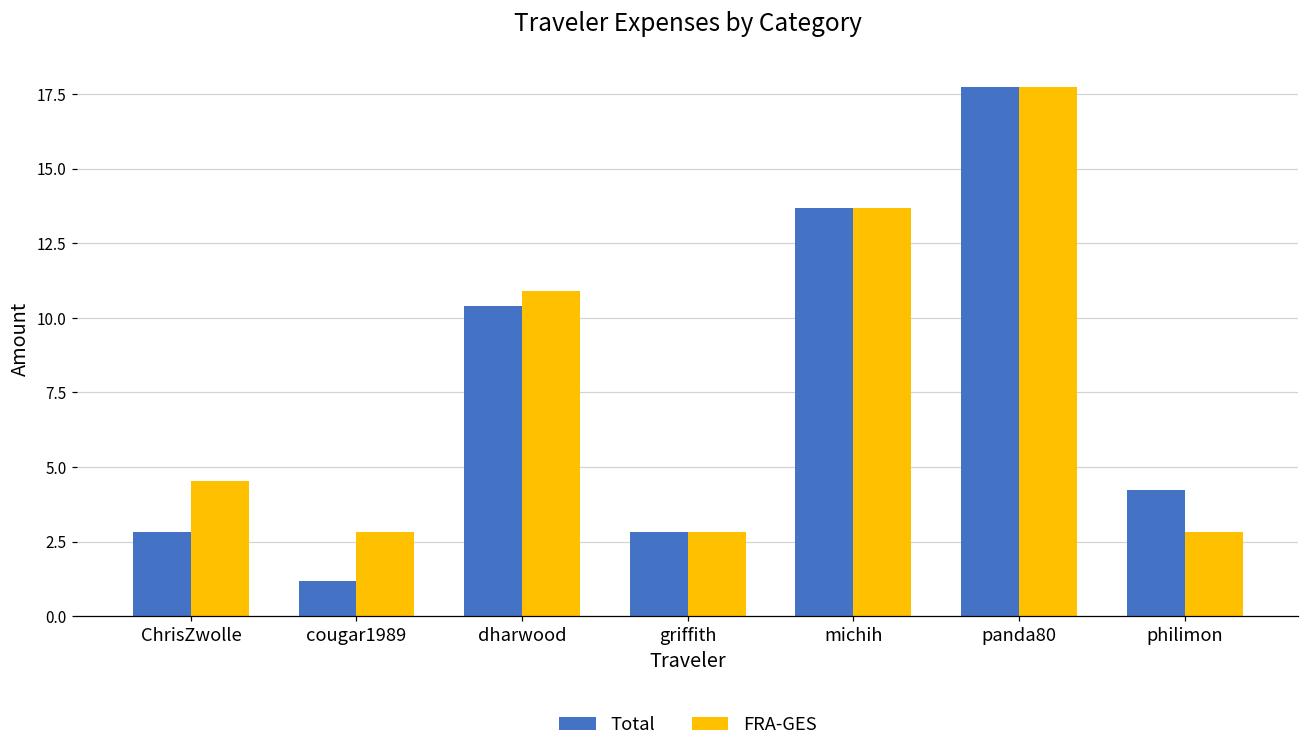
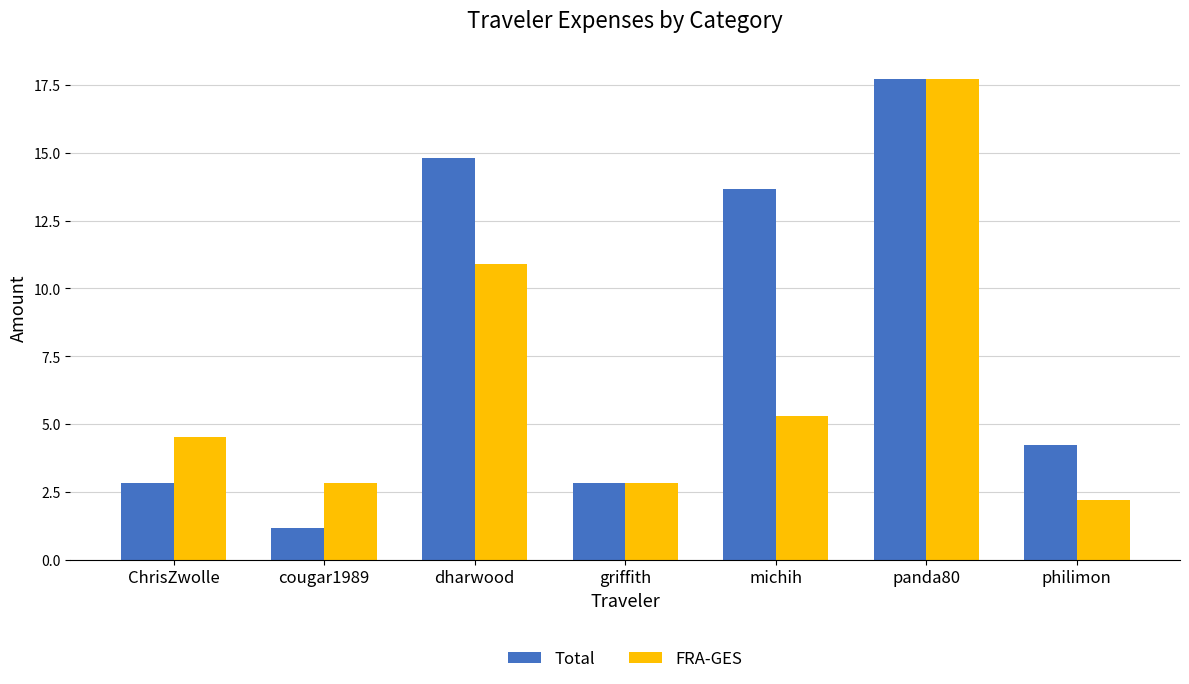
  {
    "Total": {
      "ChrisZwolle": 2.8,
      "cougar1989": 1.2,
-     "dharwood": 10.4,
+     "dharwood": 14.8,
      "griffith": 2.8,
      "michih": 13.7,
      "panda80": 17.7,
      "philimon": 4.2
    },
    "FRA-GES": {
      "ChrisZwolle": 4.5,
      "cougar1989": 2.8,
      "dharwood": 10.9,
      "griffith": 2.8,
-     "michih": 13.7,
+     "michih": 5.3,
      "panda80": 17.7,
-     "philimon": 2.8
+     "philimon": 2.2
    }
  }
